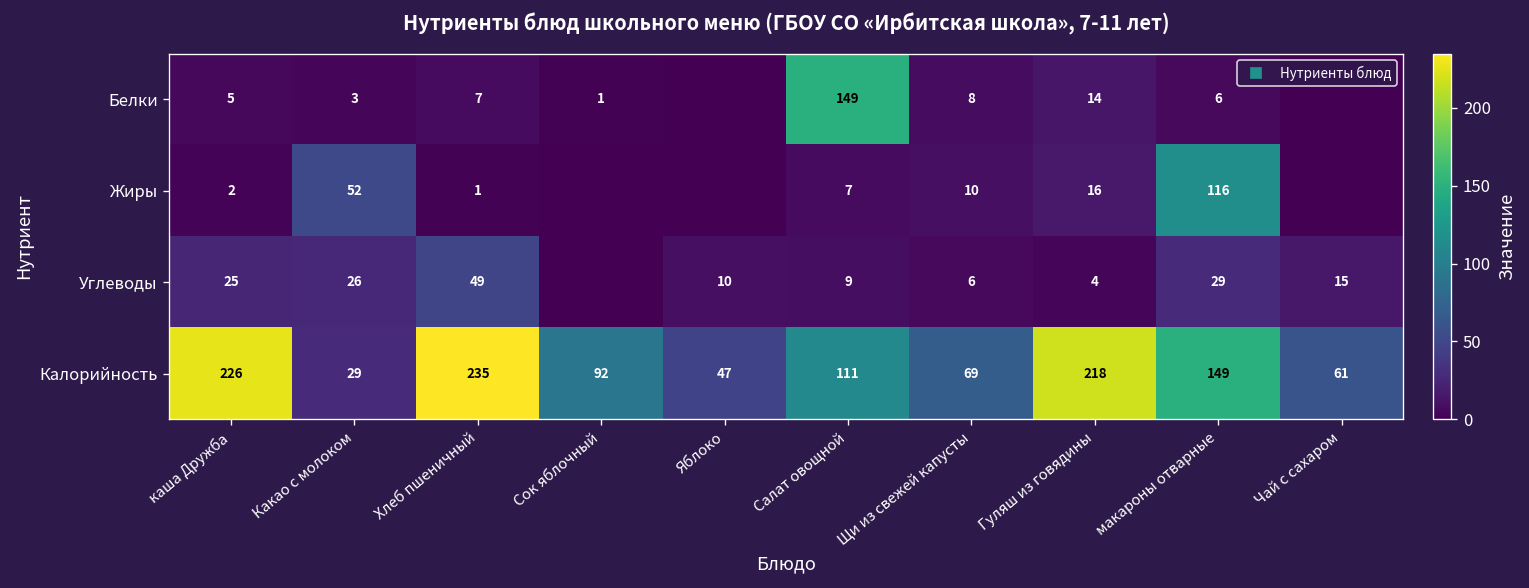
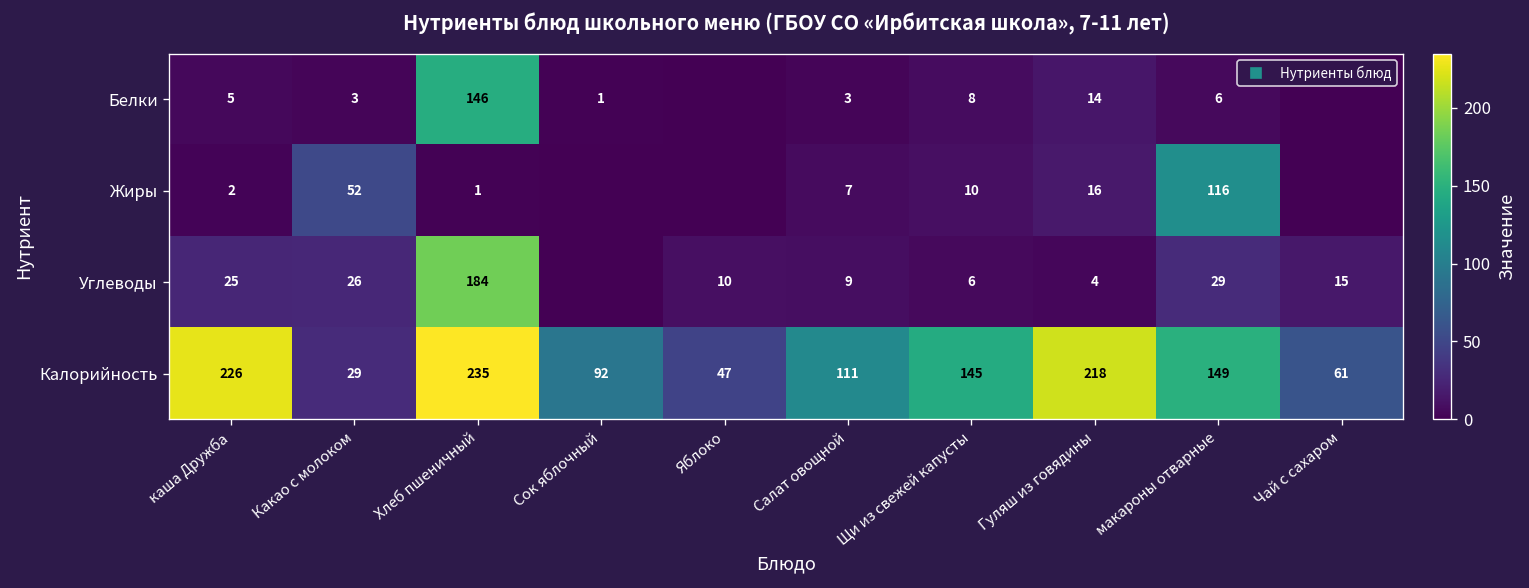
  {
    "Белки": {
      "каша Дружба": 5,
      "Какао с молоком": 3,
-     "Хлеб пшеничный": 7,
+     "Хлеб пшеничный": 146,
      "Сок яблочный": 1,
-     "Салат овощной": 149,
+     "Салат овощной": 3,
      "Щи из свежей капусты": 8,
      "Гуляш из говядины": 14,
      "макароны отварные": 6
    },
    "Жиры": {
      "каша Дружба": 2,
      "Какао с молоком": 52,
      "Хлеб пшеничный": 1,
      "Салат овощной": 7,
      "Щи из свежей капусты": 10,
      "Гуляш из говядины": 16,
      "макароны отварные": 116
    },
    "Углеводы": {
      "каша Дружба": 25,
      "Какао с молоком": 26,
-     "Хлеб пшеничный": 49,
+     "Хлеб пшеничный": 184,
      "Яблоко": 10,
      "Салат овощной": 9,
      "Щи из свежей капусты": 6,
      "Гуляш из говядины": 4,
      "макароны отварные": 29,
      "Чай с сахаром": 15
    },
    "Калорийность": {
      "каша Дружба": 226,
      "Какао с молоком": 29,
      "Хлеб пшеничный": 235,
      "Сок яблочный": 92,
      "Яблоко": 47,
      "Салат овощной": 111,
-     "Щи из свежей капусты": 69,
+     "Щи из свежей капусты": 145,
      "Гуляш из говядины": 218,
      "макароны отварные": 149,
      "Чай с сахаром": 61
    }
  }
